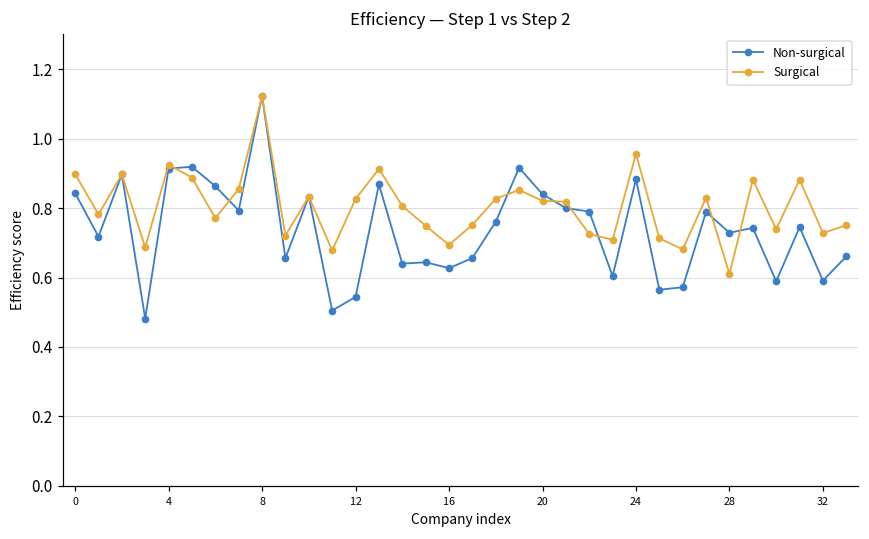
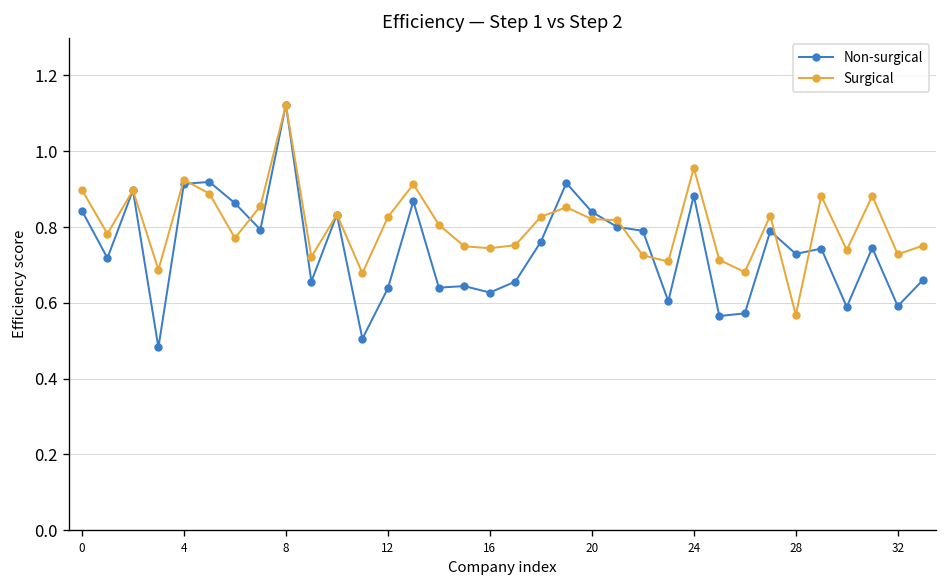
  {
    "Non-surgical": {
      "0": 0.84,
      "4": 0.91,
-     "12": 0.54,
+     "12": 0.64,
      "16": 0.63,
      "20": 0.84,
      "24": 0.88,
      "28": 0.73,
      "32": 0.59
    },
    "Surgical": {
      "0": 0.90,
      "4": 0.93,
      "12": 0.83,
-     "16": 0.69,
+     "16": 0.74,
      "20": 0.82,
      "24": 0.96,
-     "28": 0.61,
+     "28": 0.57,
      "32": 0.73
    }
  }
